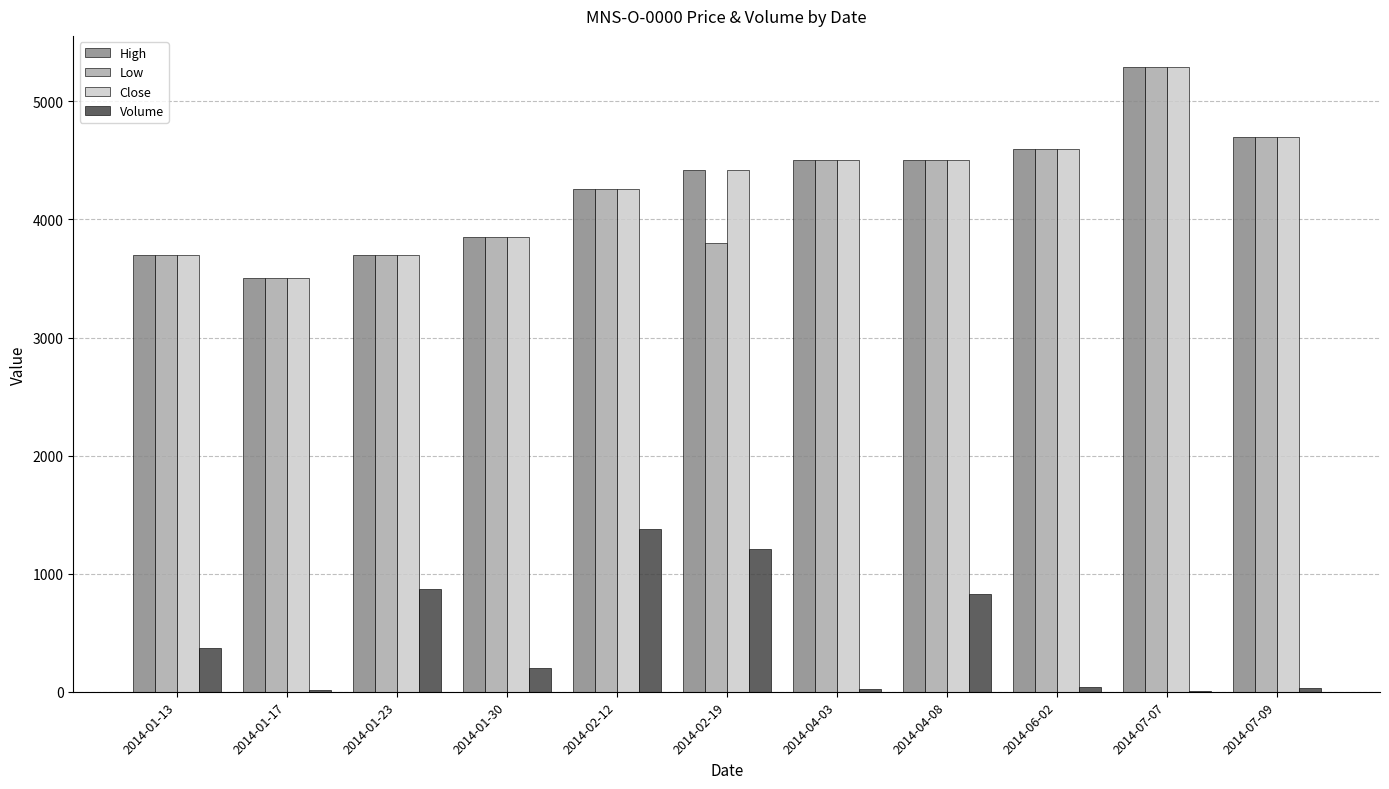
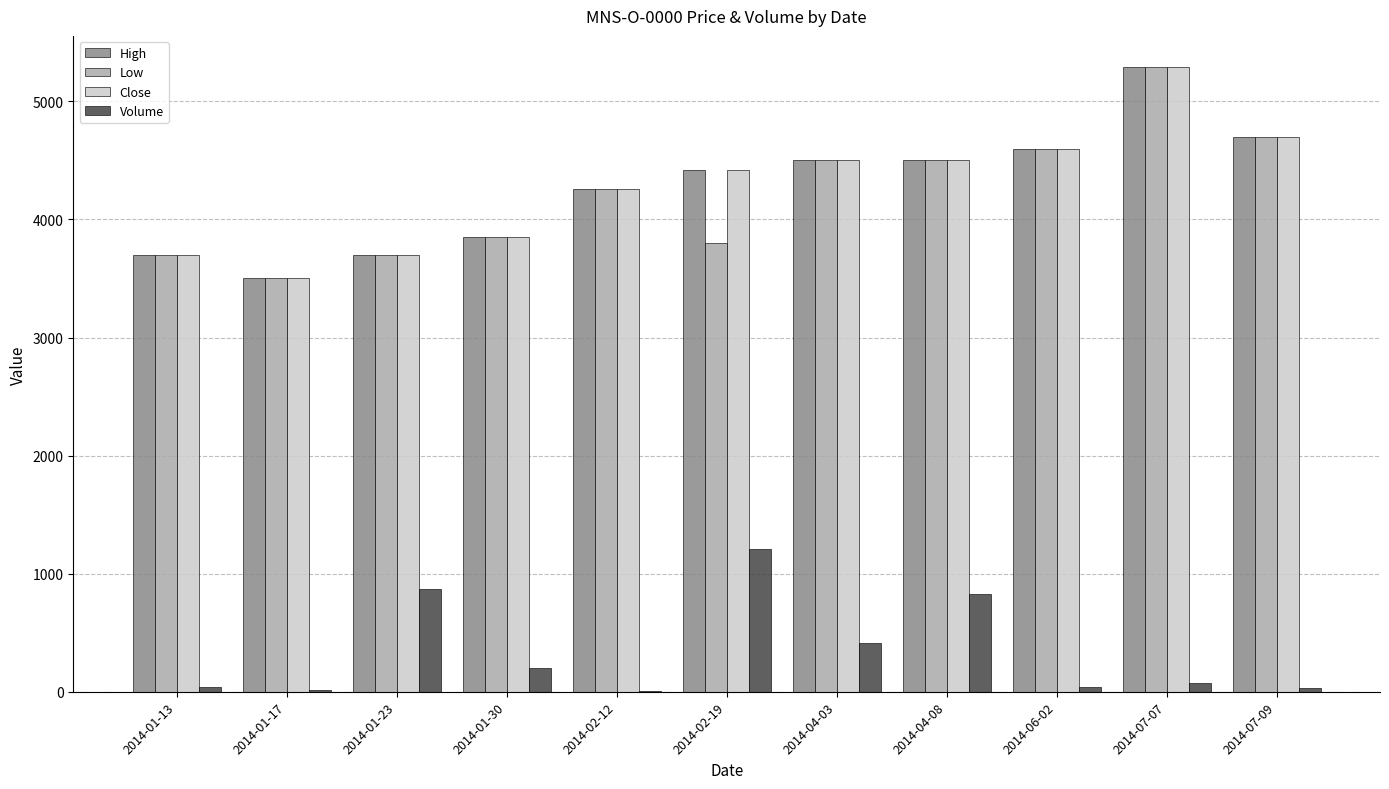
  {
    "Volume": {
-     "2014-01-13": 370,
+     "2014-01-13": 40,
      "2014-01-23": 870,
      "2014-01-30": 200,
-     "2014-02-12": 1380,
+     "2014-02-12": 10,
      "2014-02-19": 1210,
-     "2014-04-03": 30,
+     "2014-04-03": 420,
      "2014-04-08": 830,
      "2014-06-02": 40,
-     "2014-07-07": 0,
+     "2014-07-07": 80,
      "2014-07-09": 30
    }
  }
